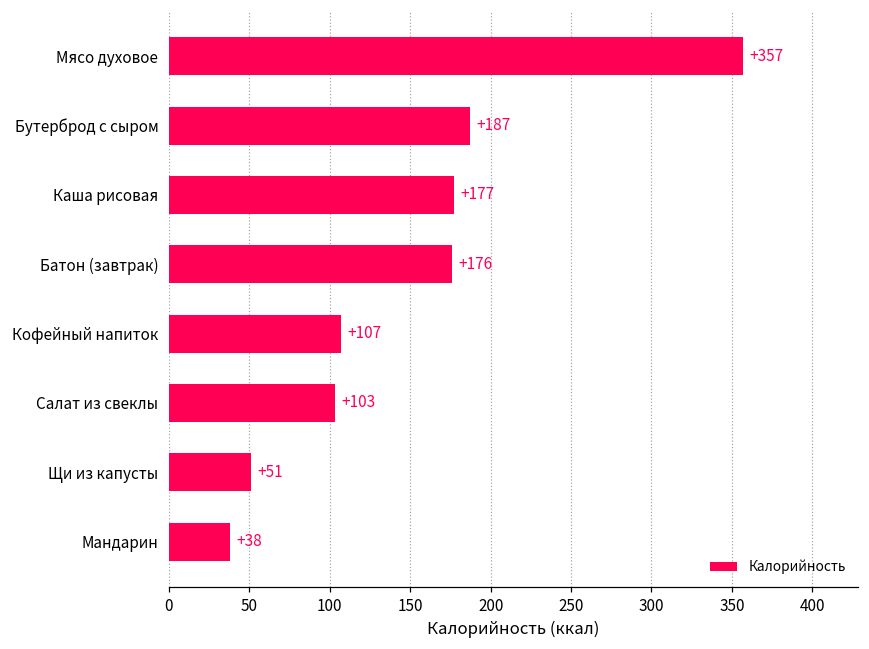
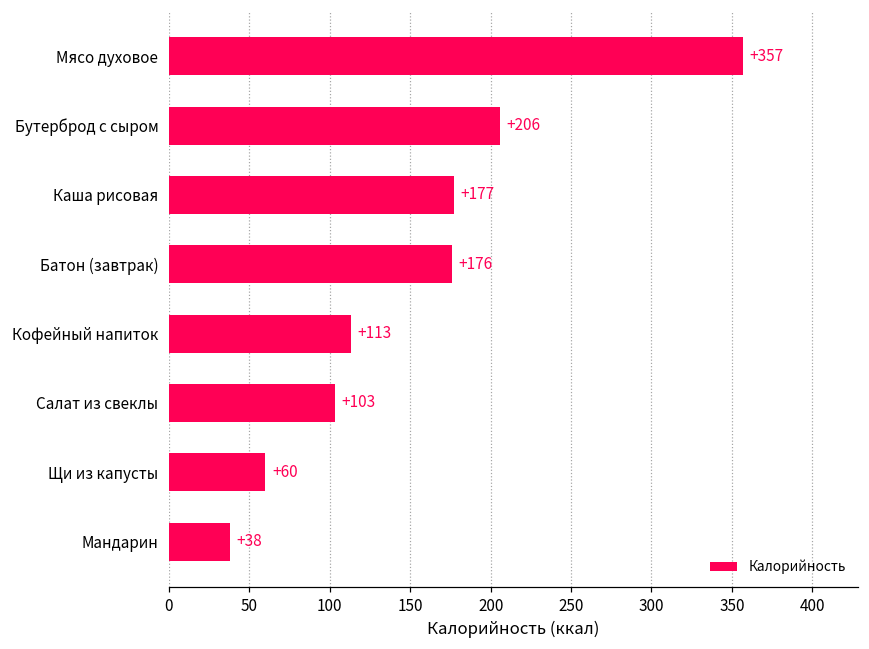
  {
    "Мясо духовое": "+357",
-   "Бутерброд с сыром": "+187",
+   "Бутерброд с сыром": "+206",
    "Каша рисовая": "+177",
    "Батон (завтрак)": "+176",
-   "Кофейный напиток": "+107",
+   "Кофейный напиток": "+113",
    "Салат из свеклы": "+103",
-   "Щи из капусты": "+51",
+   "Щи из капусты": "+60",
    "Мандарин": "+38"
  }
